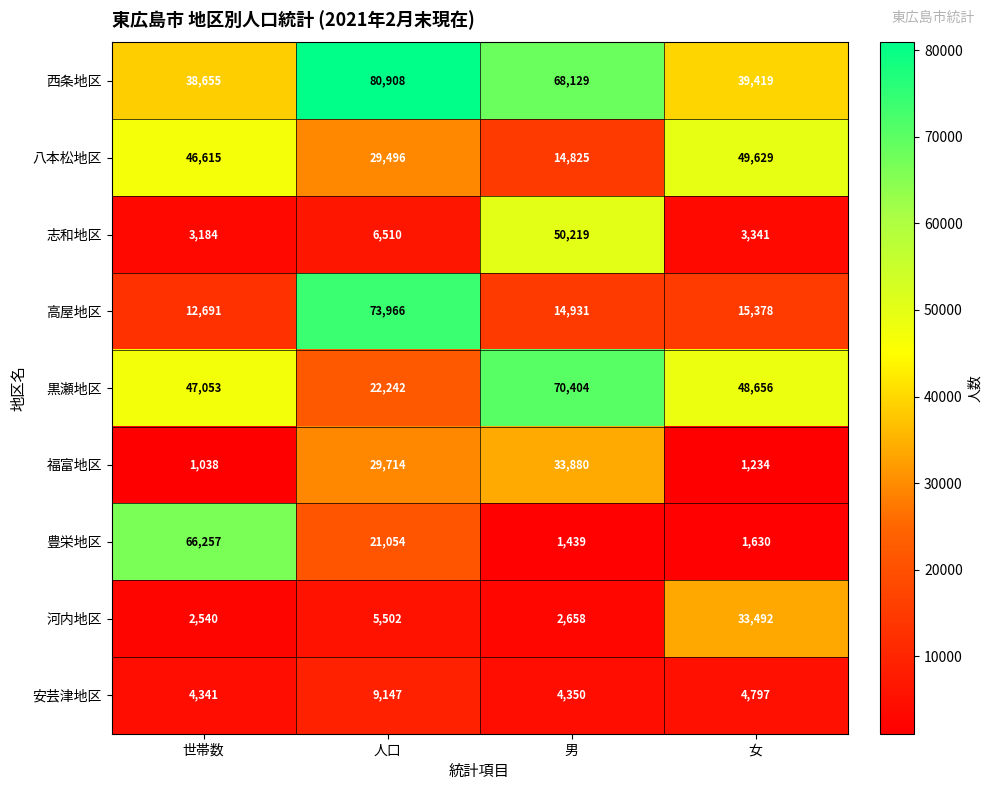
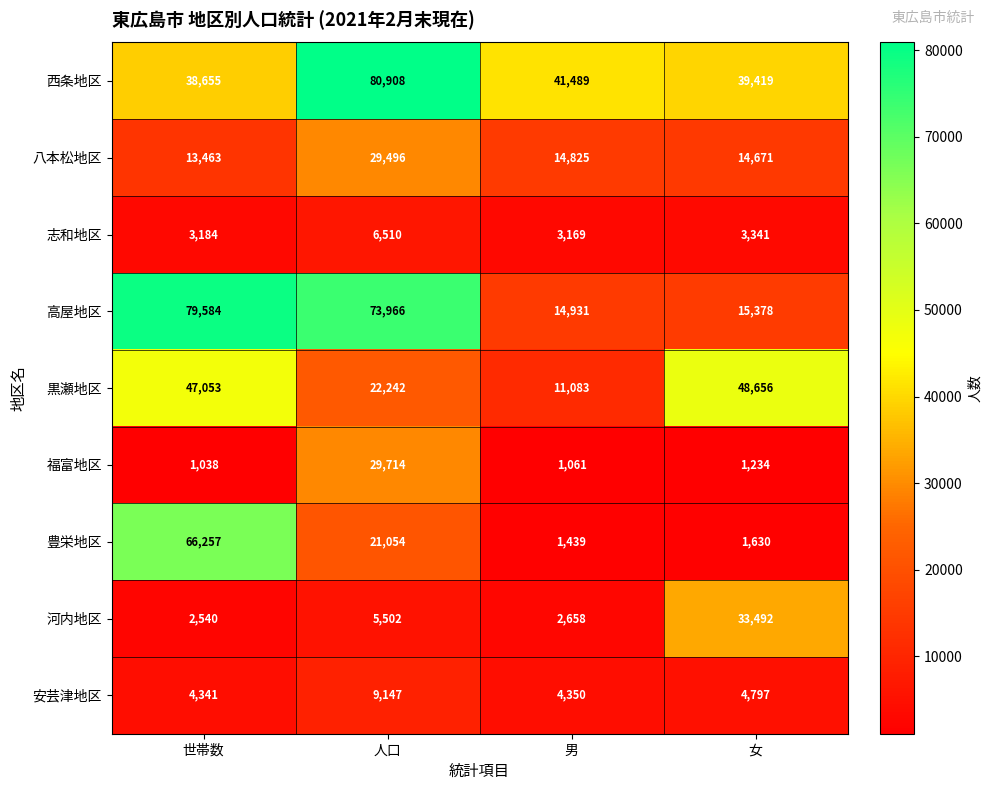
  {
    "西条地区": {
      "世帯数": "38,655",
      "人口": "80,908",
-     "男": "68,129",
+     "男": "41,489",
      "女": "39,419"
    },
    "八本松地区": {
-     "世帯数": "46,615",
+     "世帯数": "13,463",
      "人口": "29,496",
      "男": "14,825",
-     "女": "49,629"
+     "女": "14,671"
    },
    "志和地区": {
      "世帯数": "3,184",
      "人口": "6,510",
-     "男": "50,219",
+     "男": "3,169",
      "女": "3,341"
    },
    "高屋地区": {
-     "世帯数": "12,691",
+     "世帯数": "79,584",
      "人口": "73,966",
      "男": "14,931",
      "女": "15,378"
    },
    "黒瀬地区": {
      "世帯数": "47,053",
      "人口": "22,242",
-     "男": "70,404",
+     "男": "11,083",
      "女": "48,656"
    },
    "福富地区": {
      "世帯数": "1,038",
      "人口": "29,714",
-     "男": "33,880",
+     "男": "1,061",
      "女": "1,234"
    },
    "豊栄地区": {
      "世帯数": "66,257",
      "人口": "21,054",
      "男": "1,439",
      "女": "1,630"
    },
    "河内地区": {
      "世帯数": "2,540",
      "人口": "5,502",
      "男": "2,658",
      "女": "33,492"
    },
    "安芸津地区": {
      "世帯数": "4,341",
      "人口": "9,147",
      "男": "4,350",
      "女": "4,797"
    }
  }
